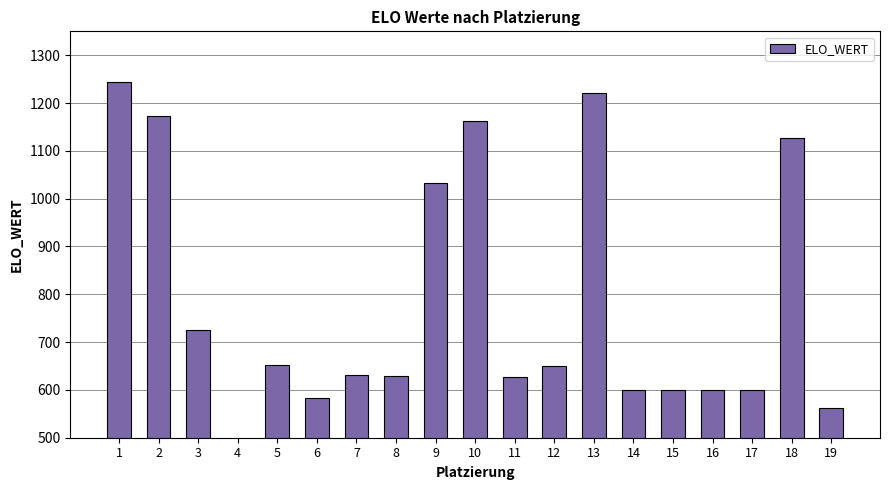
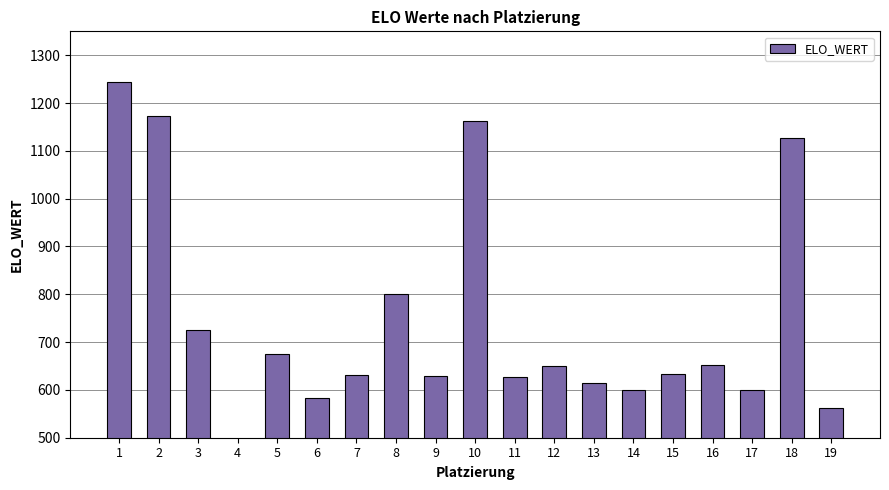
  {
    "1": 1240,
    "2": 1170,
    "3": 730,
-   "5": 650,
+   "5": 680,
    "6": 580,
    "7": 630,
-   "8": 630,
-   "9": 1030,
+   "8": 800,
+   "9": 630,
    "10": 1160,
    "11": 630,
    "12": 650,
-   "13": 1220,
+   "13": 620,
    "14": 600,
-   "15": 600,
-   "16": 600,
+   "15": 630,
+   "16": 650,
    "17": 600,
    "18": 1130,
    "19": 560
  }
